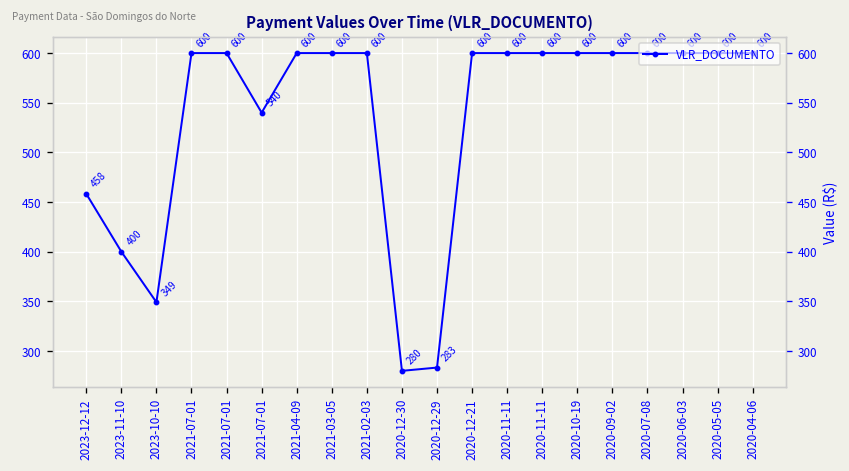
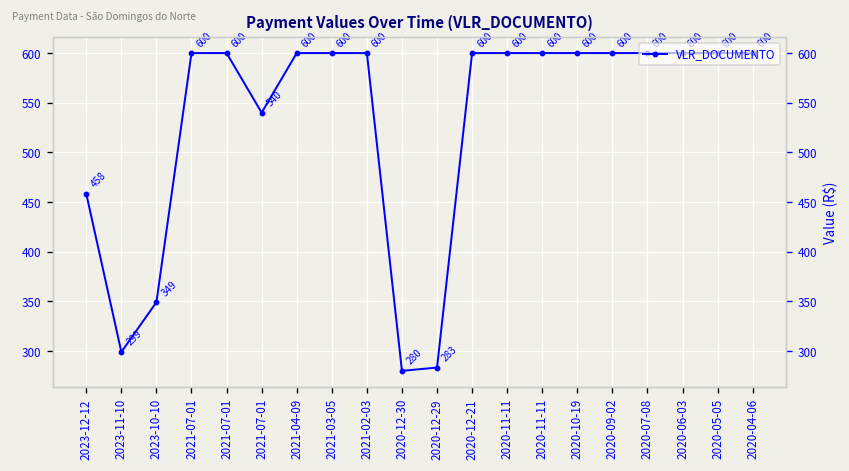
  {
    "2023-12-12": 458,
-   "2023-11-10": 400,
+   "2023-11-10": 299,
    "2023-10-10": 349,
    "2021-04-09": 600,
    "2021-03-05": 600,
    "2021-02-03": 600,
    "2020-12-30": 280,
    "2020-12-29": 283,
    "2020-12-21": 600,
    "2020-10-19": 600,
    "2020-09-02": 600
  }
